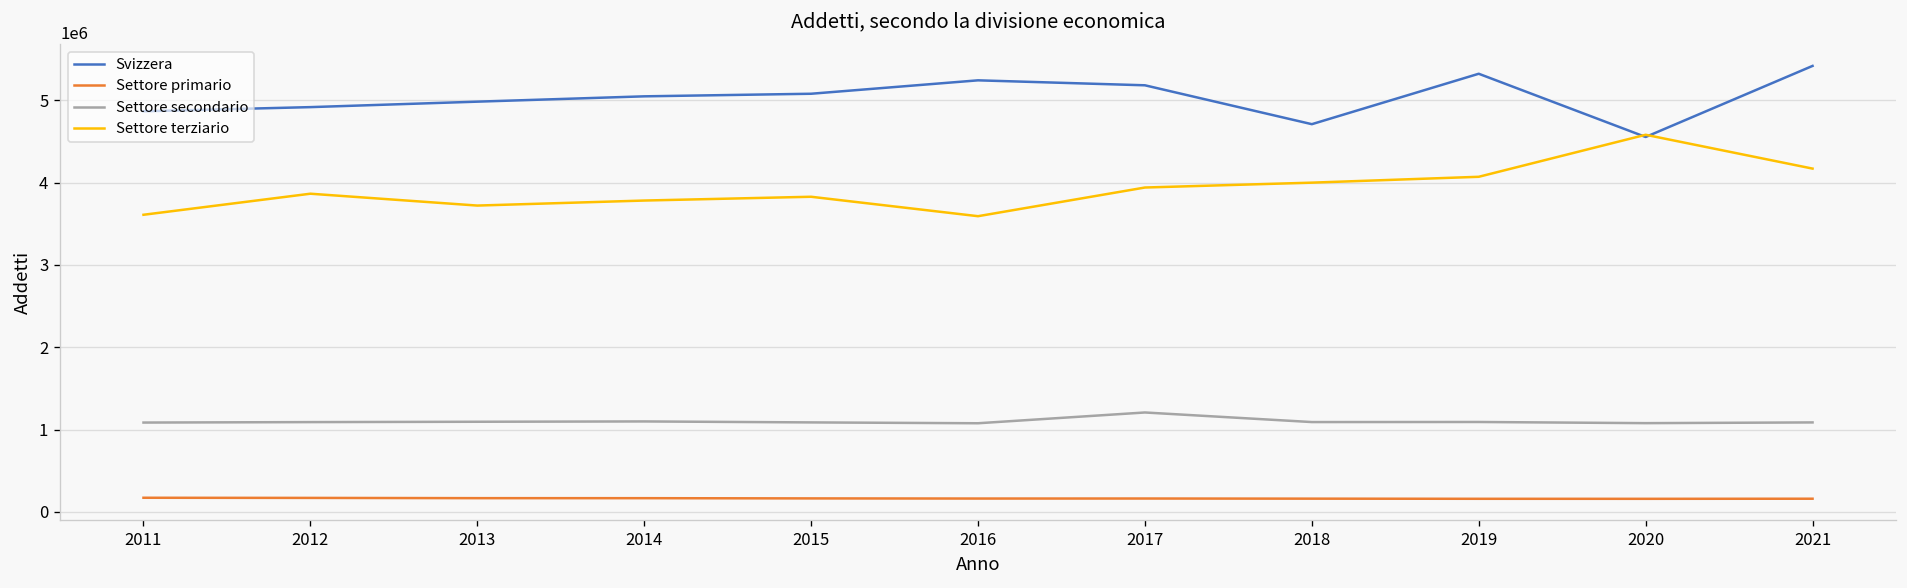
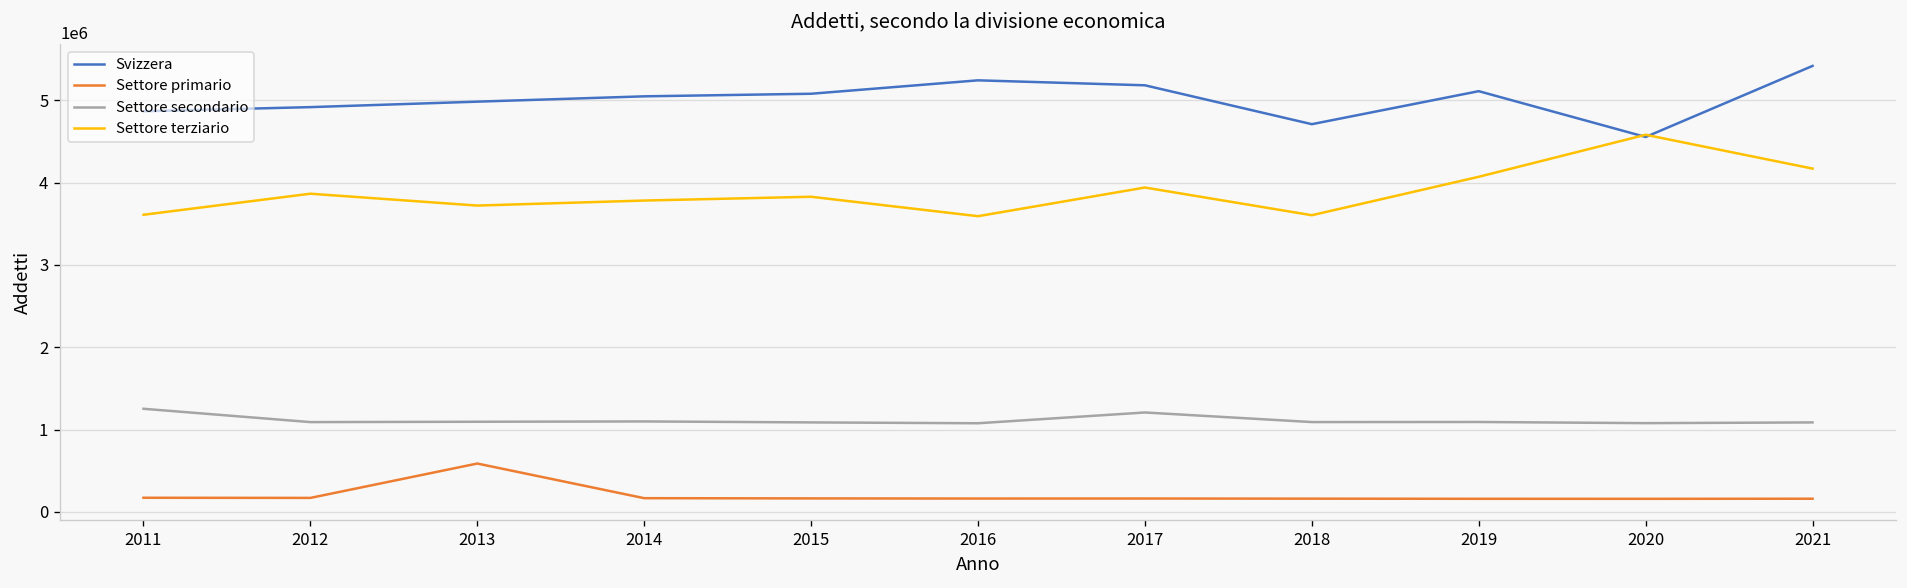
  {
    "Svizzera": {
      "2012": 4900000,
      "2013": 5000000,
      "2014": 5000000,
      "2015": 5100000,
      "2016": 5200000,
      "2017": 5200000,
      "2018": 4700000,
-     "2019": 5300000,
+     "2019": 5100000,
      "2021": 5400000
    },
    "Settore primario": {
      "2011": 200000,
      "2012": 200000,
-     "2013": 200000,
+     "2013": 600000,
      "2014": 200000,
      "2015": 200000,
      "2016": 200000,
      "2017": 200000,
      "2018": 200000,
      "2019": 200000,
      "2020": 200000,
      "2021": 200000
    },
    "Settore secondario": {
-     "2011": 1100000,
+     "2011": 1300000,
      "2012": 1100000,
      "2013": 1100000,
      "2014": 1100000,
      "2015": 1100000,
      "2016": 1100000,
      "2017": 1200000,
      "2018": 1100000,
      "2019": 1100000,
      "2020": 1100000,
      "2021": 1100000
    },
    "Settore terziario": {
      "2011": 3600000,
      "2012": 3900000,
      "2013": 3700000,
      "2014": 3800000,
      "2015": 3800000,
      "2016": 3600000,
      "2017": 3900000,
-     "2018": 4000000,
+     "2018": 3600000,
      "2019": 4100000,
      "2021": 4200000
    }
  }
